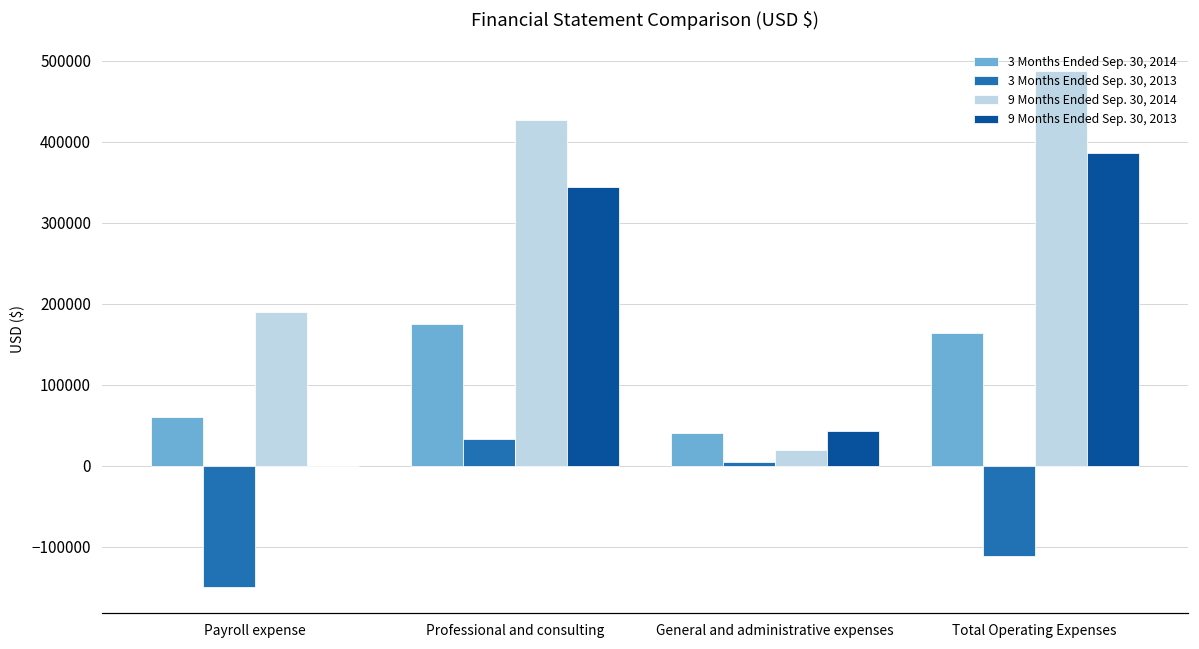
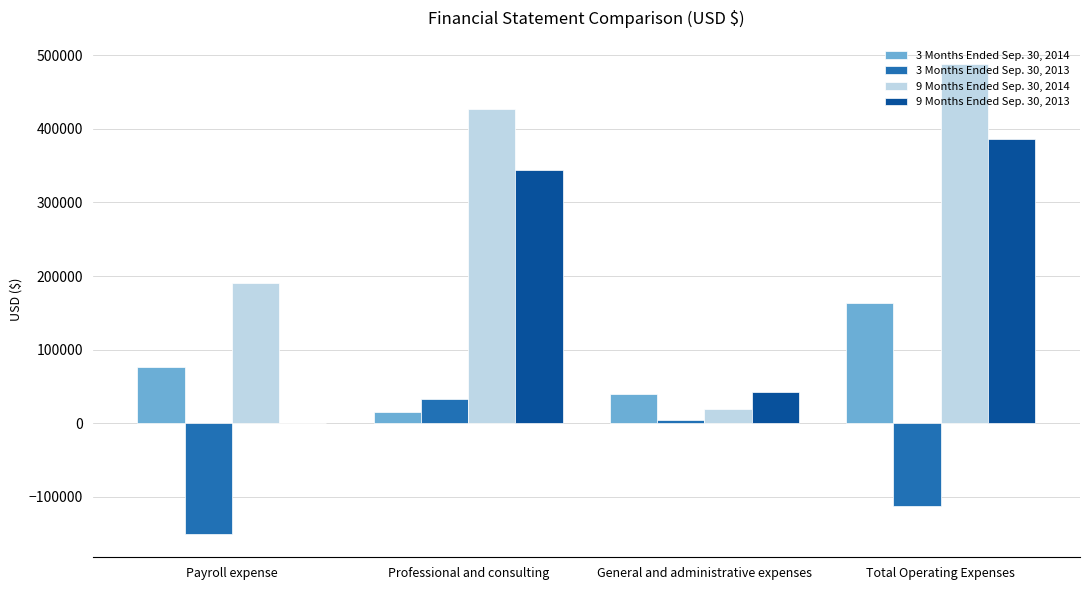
  {
    "3 Months Ended Sep. 30, 2014": {
-     "Payroll expense": 60000,
-     "Professional and consulting": 170000,
+     "Payroll expense": 80000,
+     "Professional and consulting": 10000,
      "General and administrative expenses": 40000,
      "Total Operating Expenses": 160000
    },
    "9 Months Ended Sep. 30, 2014": {
      "Payroll expense": 190000,
      "Professional and consulting": 430000,
      "General and administrative expenses": 20000,
      "Total Operating Expenses": 490000
    }
  }
